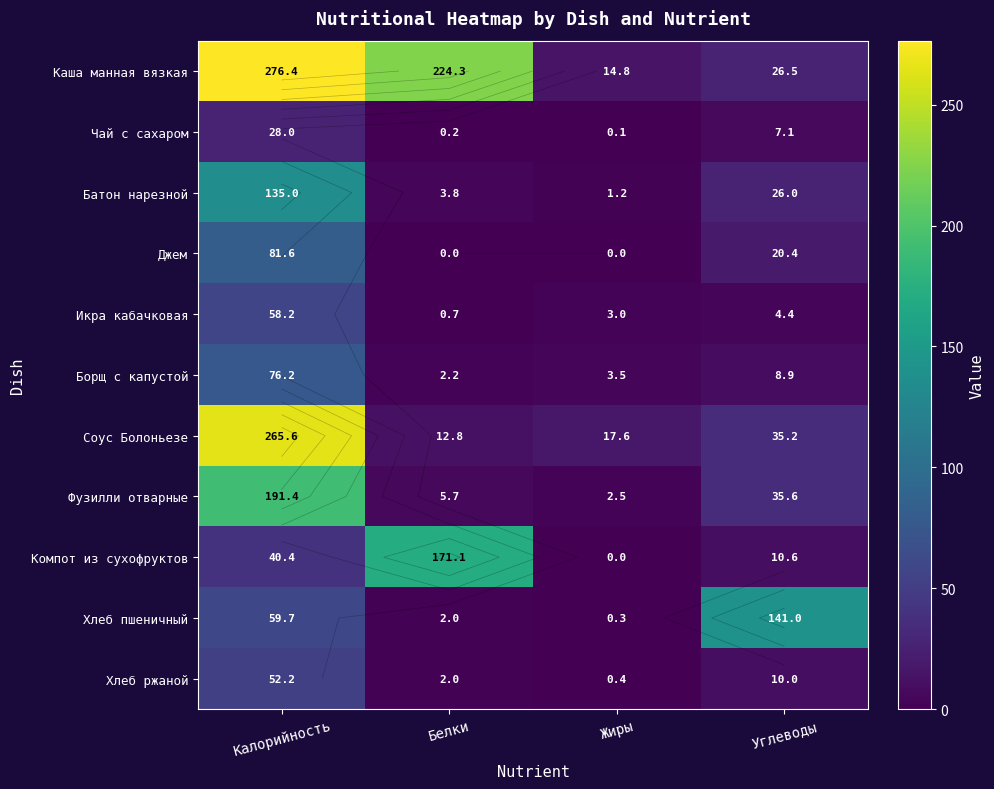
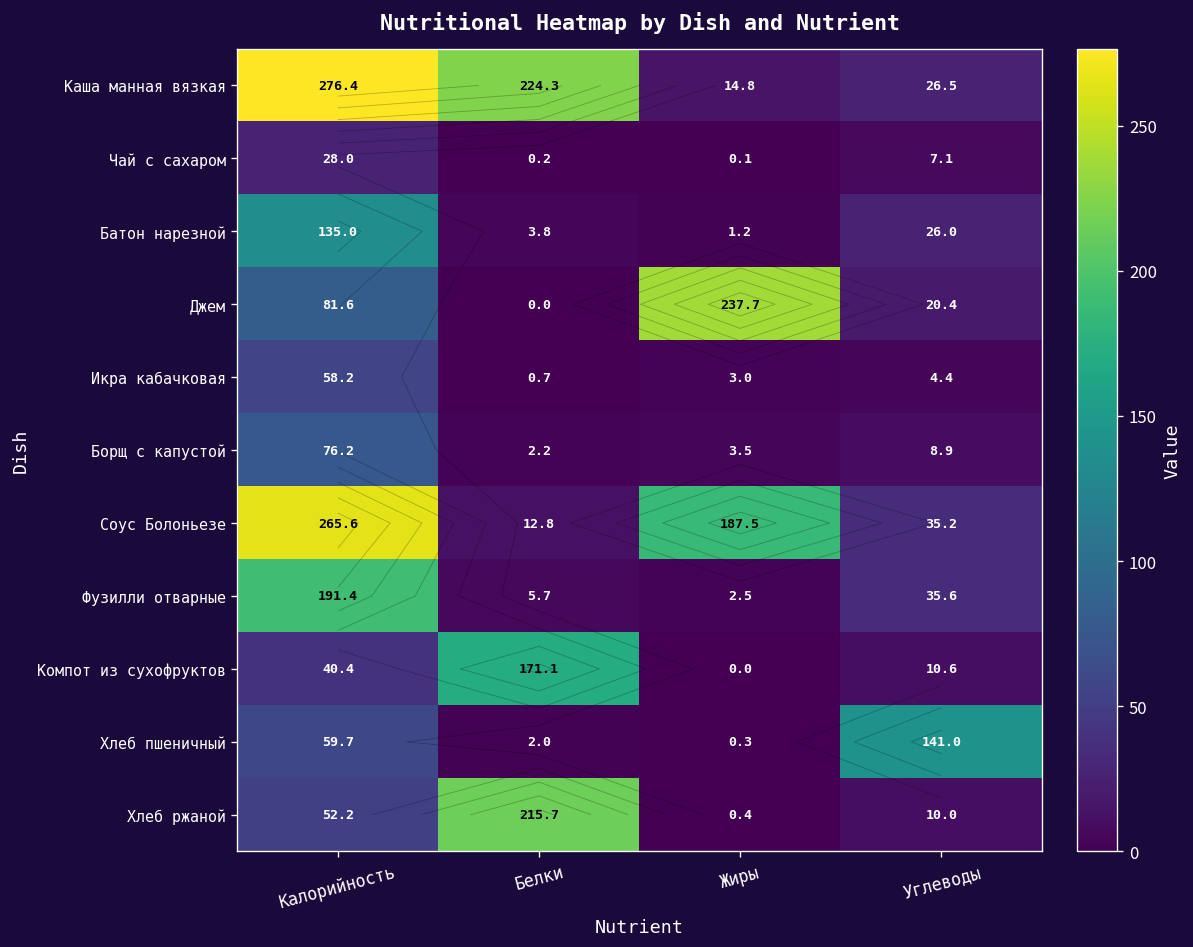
  {
    "Каша манная вязкая": {
      "Калорийность": 276.4,
      "Белки": 224.3,
      "Жиры": 14.8,
      "Углеводы": 26.5
    },
    "Чай с сахаром": {
      "Калорийность": 28.0,
      "Белки": 0.2,
      "Жиры": 0.1,
      "Углеводы": 7.1
    },
    "Батон нарезной": {
      "Калорийность": 135.0,
      "Белки": 3.8,
      "Жиры": 1.2,
      "Углеводы": 26.0
    },
    "Джем": {
      "Калорийность": 81.6,
      "Белки": 0.0,
-     "Жиры": 0.0,
+     "Жиры": 237.7,
      "Углеводы": 20.4
    },
    "Икра кабачковая": {
      "Калорийность": 58.2,
      "Белки": 0.7,
      "Жиры": 3.0,
      "Углеводы": 4.4
    },
    "Борщ с капустой": {
      "Калорийность": 76.2,
      "Белки": 2.2,
      "Жиры": 3.5,
      "Углеводы": 8.9
    },
    "Соус Болоньезе": {
      "Калорийность": 265.6,
      "Белки": 12.8,
-     "Жиры": 17.6,
+     "Жиры": 187.5,
      "Углеводы": 35.2
    },
    "Фузилли отварные": {
      "Калорийность": 191.4,
      "Белки": 5.7,
      "Жиры": 2.5,
      "Углеводы": 35.6
    },
    "Компот из сухофруктов": {
      "Калорийность": 40.4,
      "Белки": 171.1,
      "Жиры": 0.0,
      "Углеводы": 10.6
    },
    "Хлеб пшеничный": {
      "Калорийность": 59.7,
      "Белки": 2.0,
      "Жиры": 0.3,
      "Углеводы": 141.0
    },
    "Хлеб ржаной": {
      "Калорийность": 52.2,
-     "Белки": 2.0,
+     "Белки": 215.7,
      "Жиры": 0.4,
      "Углеводы": 10.0
    }
  }
